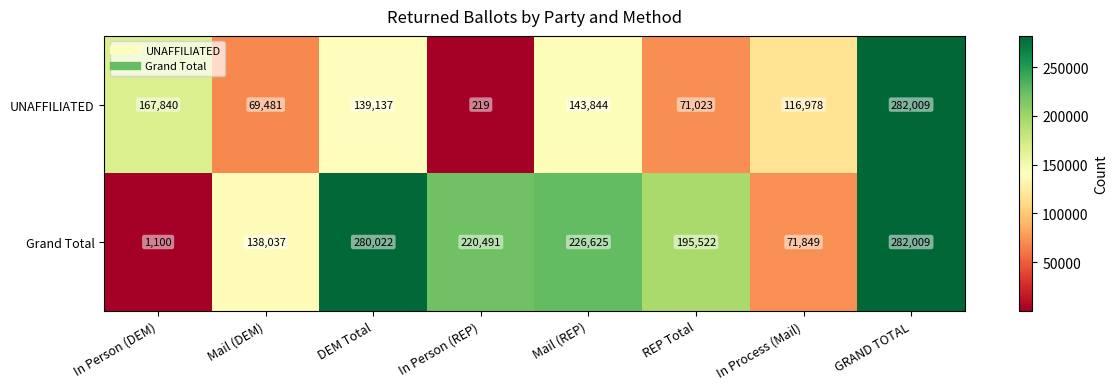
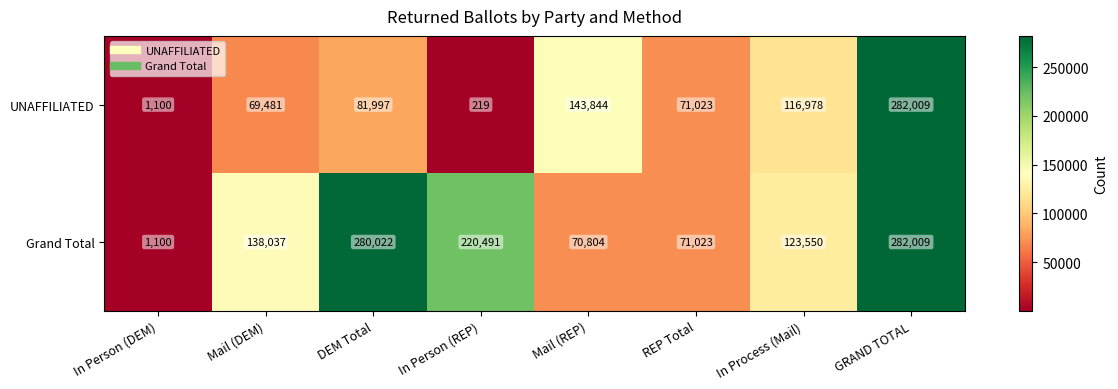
  {
    "UNAFFILIATED": {
-     "In Person (DEM)": "167,840",
-     "DEM Total": "139,137"
+     "In Person (DEM)": "1,100",
+     "DEM Total": "81,997"
    },
    "Grand Total": {
-     "Mail (REP)": "226,625",
-     "REP Total": "195,522",
-     "In Process (Mail)": "71,849"
+     "Mail (REP)": "70,804",
+     "REP Total": "71,023",
+     "In Process (Mail)": "123,550"
    }
  }
